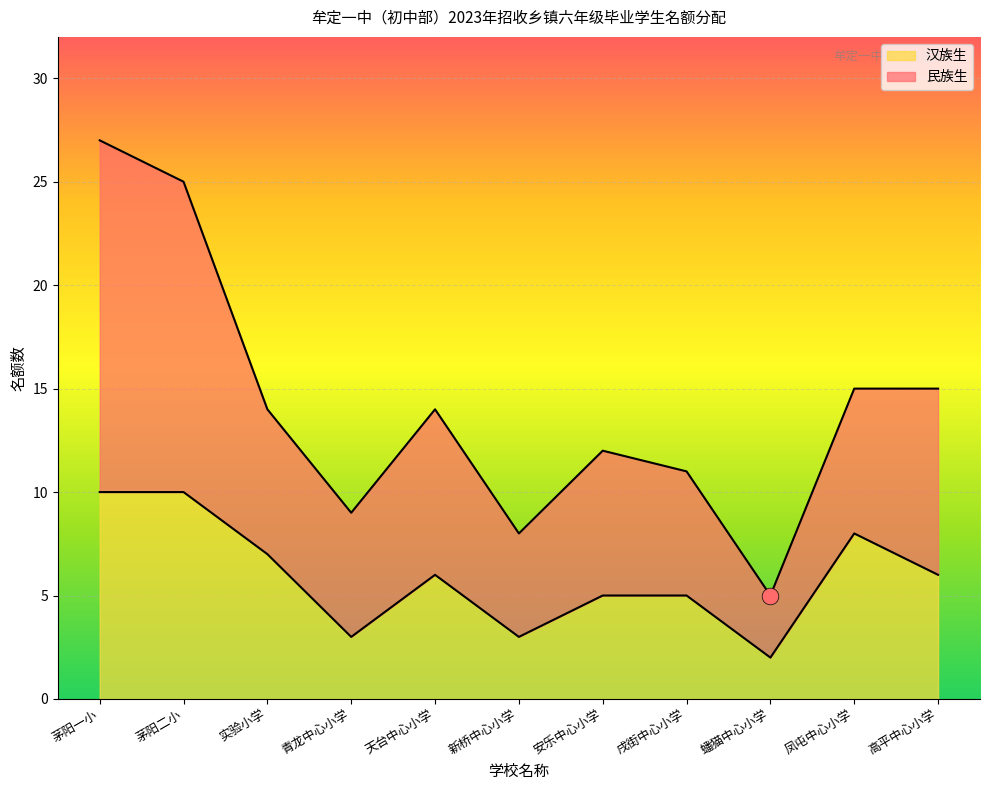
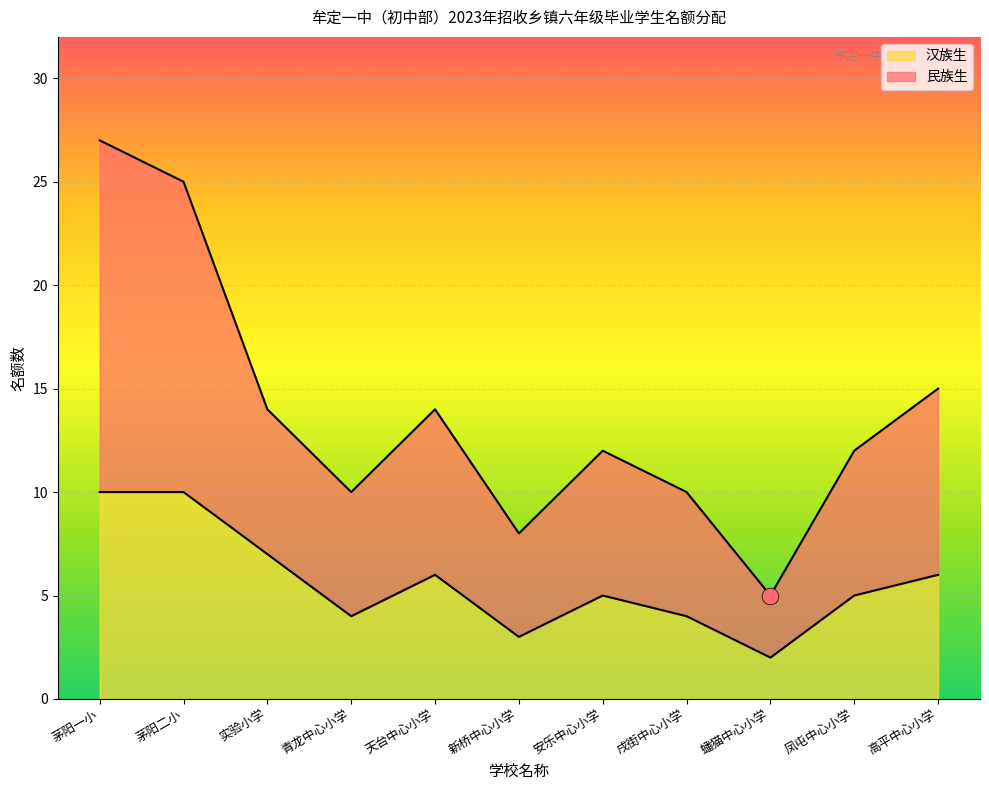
  {
    "汉族生": {
      "茅阳一小": 10,
      "茅阳二小": 10,
      "实验小学": 7,
-     "青龙中心小学": 3,
+     "青龙中心小学": 4,
      "天台中心小学": 6,
      "新桥中心小学": 3,
      "安乐中心小学": 5,
-     "戌街中心小学": 5,
+     "戌街中心小学": 4,
      "蟠猫中心小学": 2,
-     "凤屯中心小学": 8,
+     "凤屯中心小学": 5,
      "高平中心小学": 6
    }
  }
